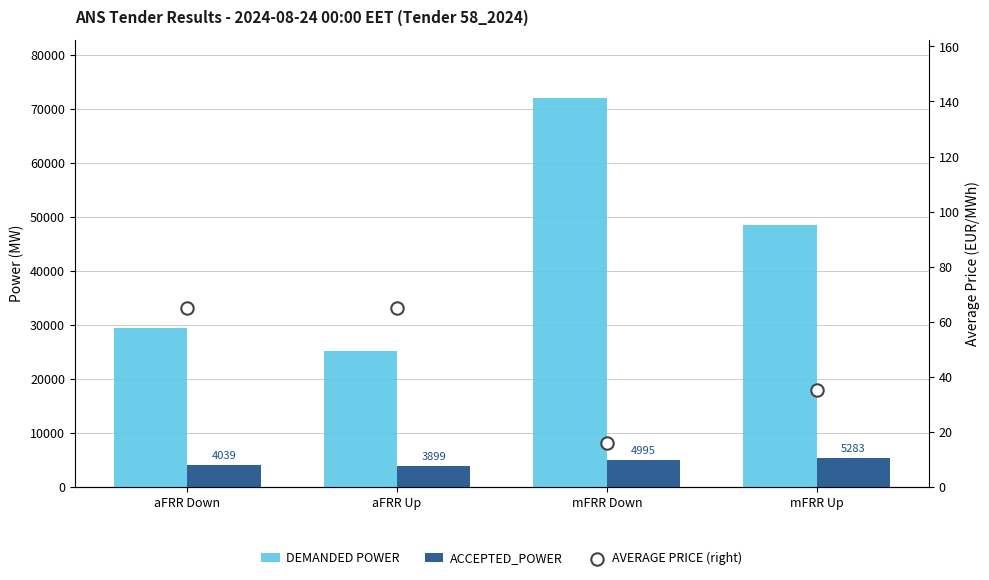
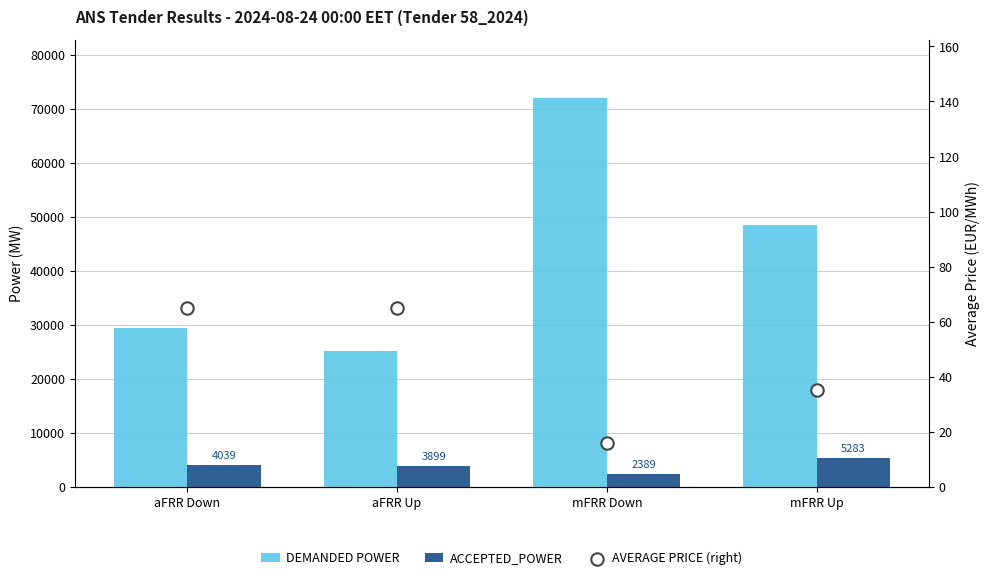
  {
    "ACCEPTED_POWER": {
      "aFRR Down": 4039,
      "aFRR Up": 3899,
-     "mFRR Down": 4995,
+     "mFRR Down": 2389,
      "mFRR Up": 5283
    }
  }
